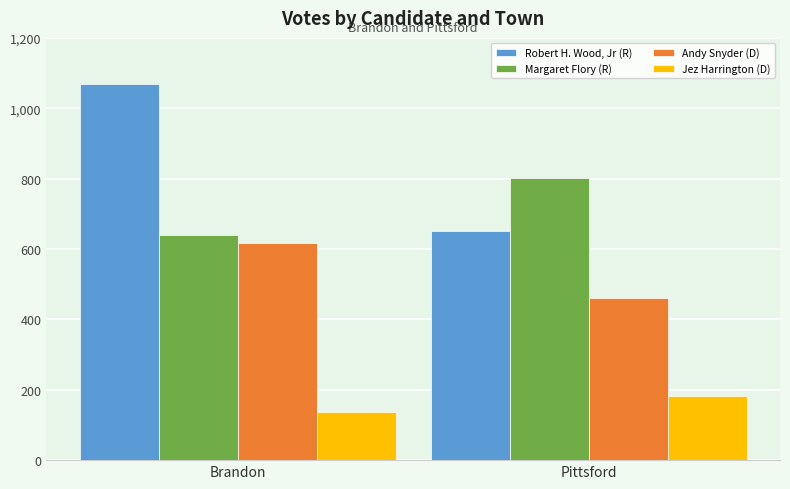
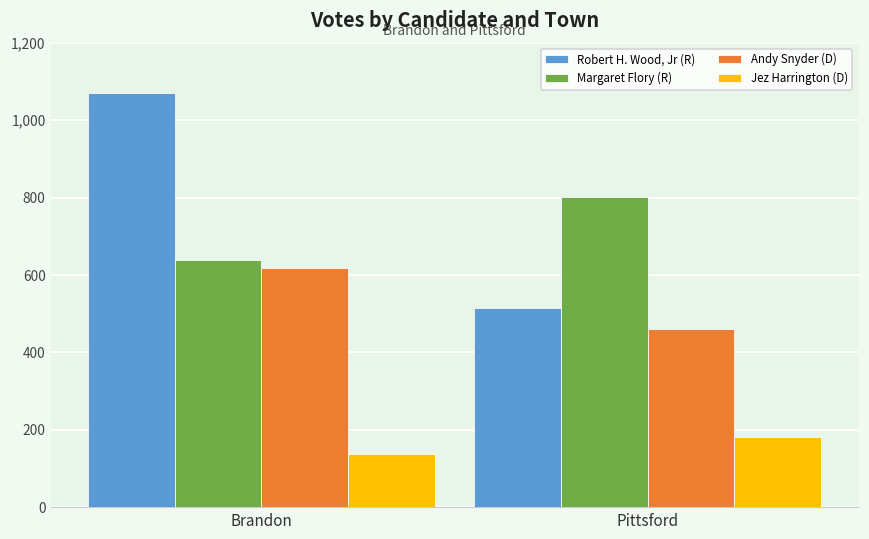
  {
    "Robert H. Wood, Jr (R)": {
      "Brandon": "1,070",
-     "Pittsford": "650"
+     "Pittsford": "520"
    },
    "Margaret Flory (R)": {
      "Brandon": "640",
      "Pittsford": "800"
    },
    "Andy Snyder (D)": {
      "Brandon": "620",
      "Pittsford": "460"
    },
    "Jez Harrington (D)": {
      "Brandon": "140",
      "Pittsford": "180"
    }
  }
